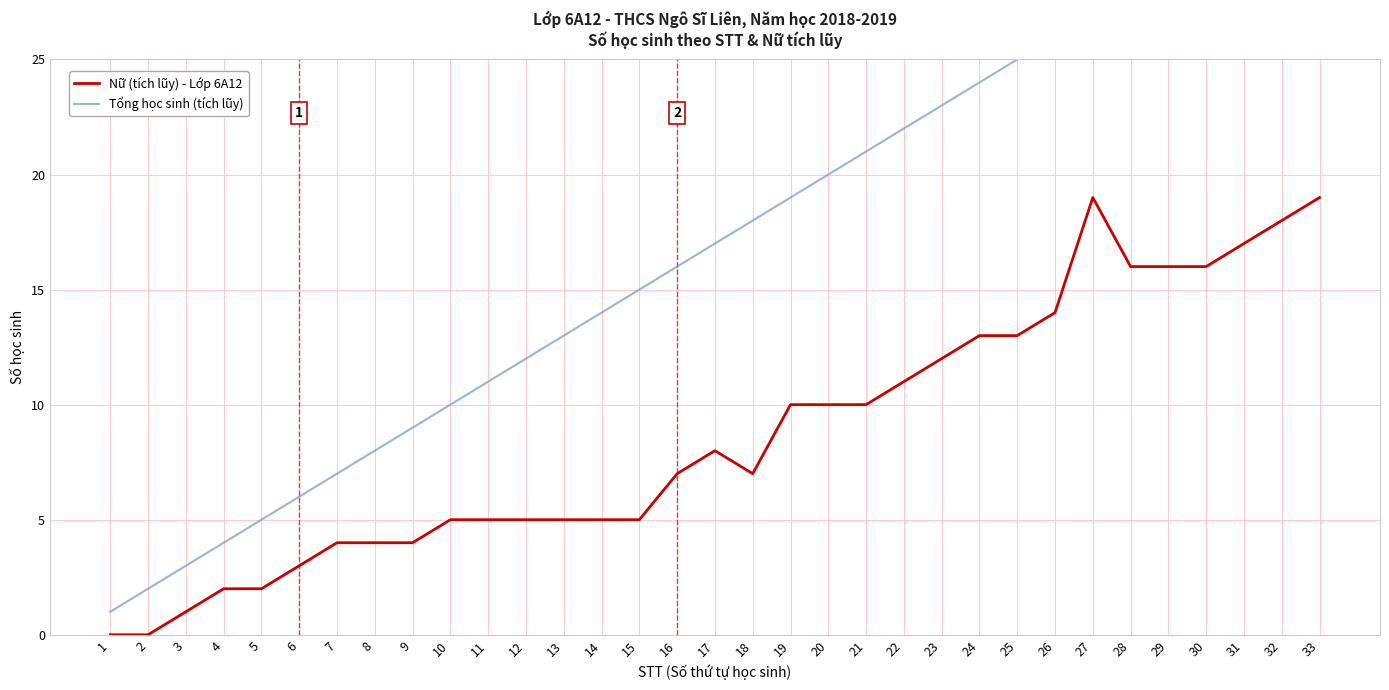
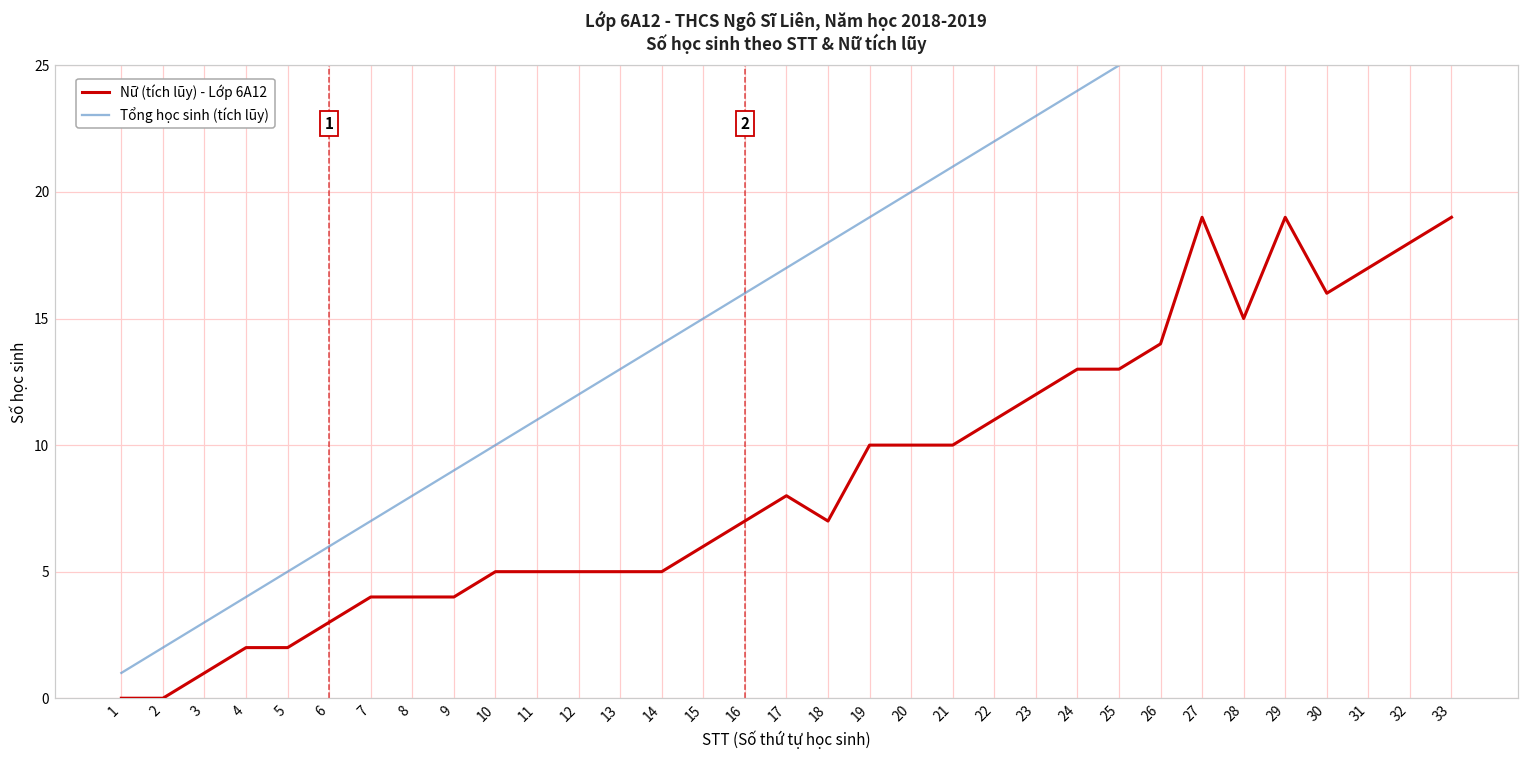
  {
    "Nữ (tích lũy) - Lớp 6A12": {
      "1": 0,
      "2": 0,
      "3": 1,
      "4": 2,
      "5": 2,
      "6": 3,
      "7": 4,
      "8": 4,
      "9": 4,
      "10": 5,
      "11": 5,
      "12": 5,
      "13": 5,
      "14": 5,
-     "15": 5,
+     "15": 6,
      "16": 7,
      "17": 8,
      "18": 7,
      "19": 10,
      "20": 10,
      "21": 10,
      "22": 11,
      "23": 12,
      "24": 13,
      "25": 13,
      "26": 14,
      "27": 19,
-     "28": 16,
-     "29": 16,
+     "28": 15,
+     "29": 19,
      "30": 16,
      "31": 17,
      "32": 18,
      "33": 19
    },
    "Tổng học sinh (tích lũy)": {
      "1": 1,
      "2": 2,
      "3": 3,
      "4": 4,
      "5": 5,
      "6": 6,
      "7": 7,
      "8": 8,
      "9": 9,
      "10": 10,
      "11": 11,
      "12": 12,
      "13": 13,
      "14": 14,
      "15": 15,
      "16": 16,
      "17": 17,
      "18": 18,
      "19": 19,
      "20": 20,
      "21": 21,
      "22": 22,
      "23": 23,
      "24": 24,
      "25": 25
    }
  }
